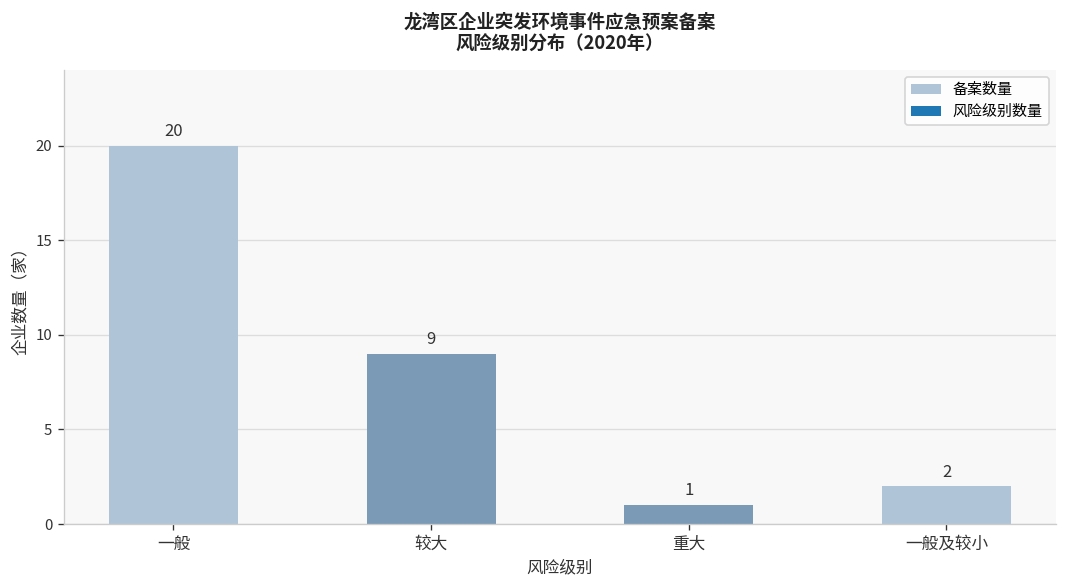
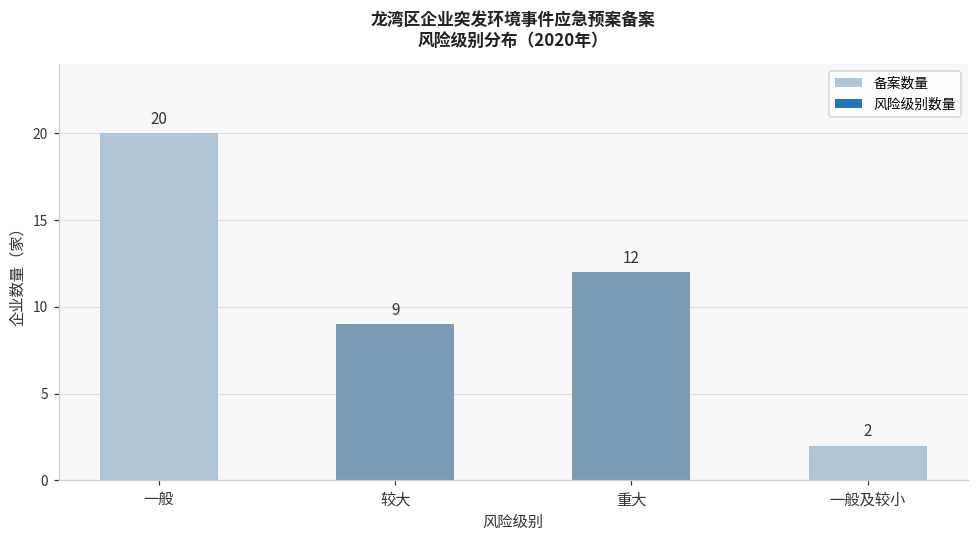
  {
    "一般": 20,
    "较大": 9,
-   "重大": 1,
+   "重大": 12,
    "一般及较小": 2
  }
